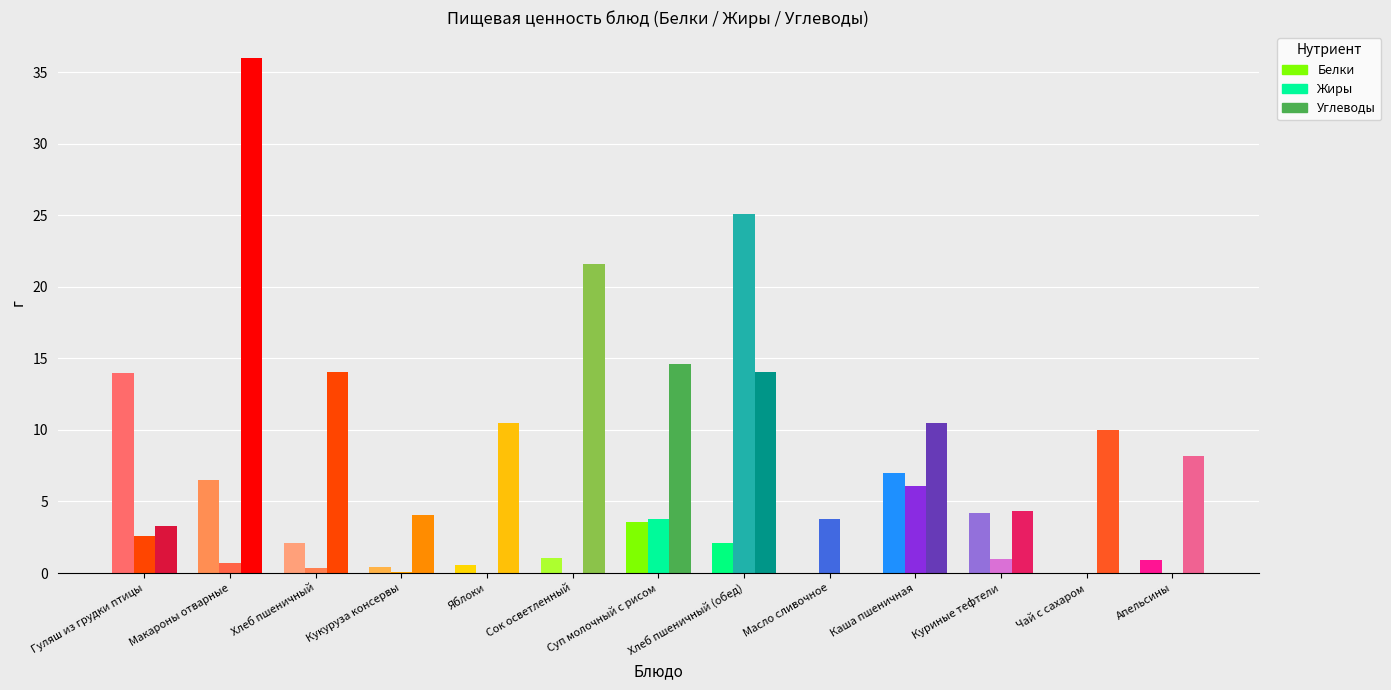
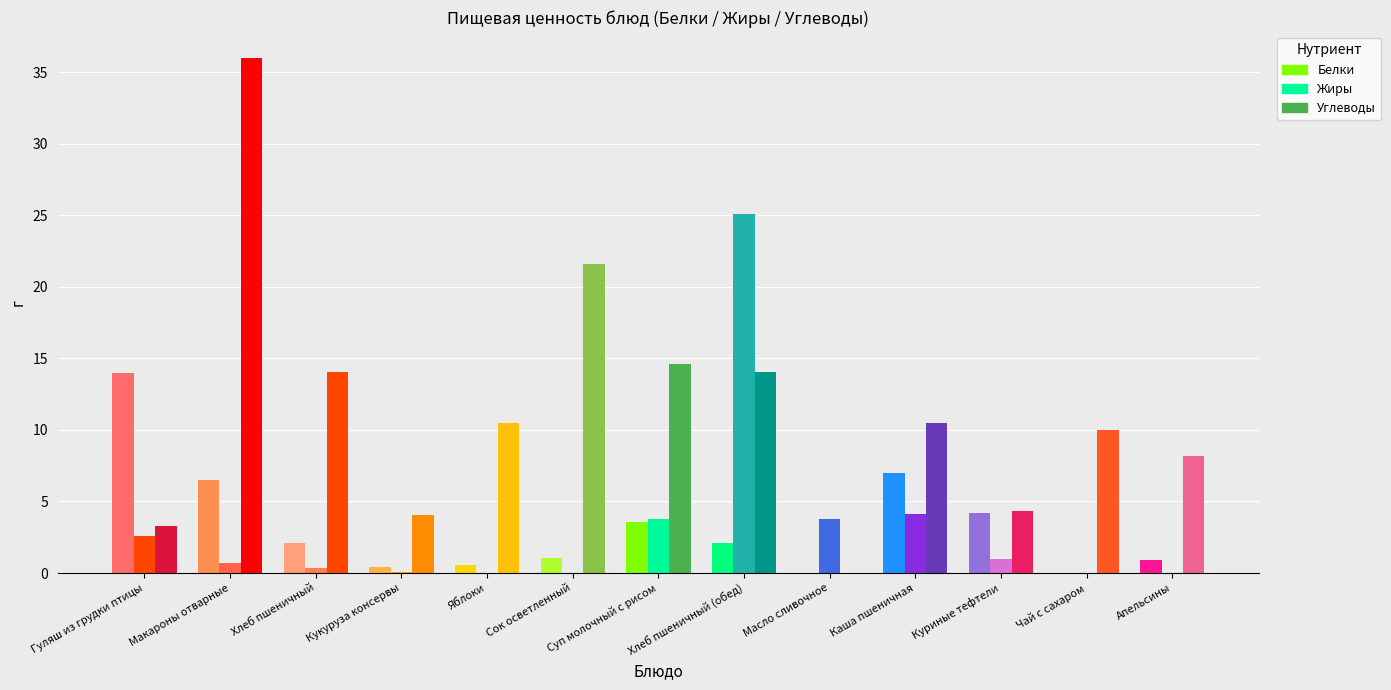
  {
    "Гуляш из грудки птицы": 2.6,
    "Макароны отварные": 0.7,
    "Хлеб пшеничный": 0.4,
    "Яблоки": 0.0,
    "Сок осветленный": 0.0,
    "Суп молочный с рисом": 3.8,
    "Хлеб пшеничный (обед)": 25.1,
    "Масло сливочное": 3.8,
-   "Каша пшеничная": 6.1,
+   "Каша пшеничная": 4.1,
    "Куриные тефтели": 1.0,
    "Чай с сахаром": 0.0,
    "Апельсины": 0.0
  }
